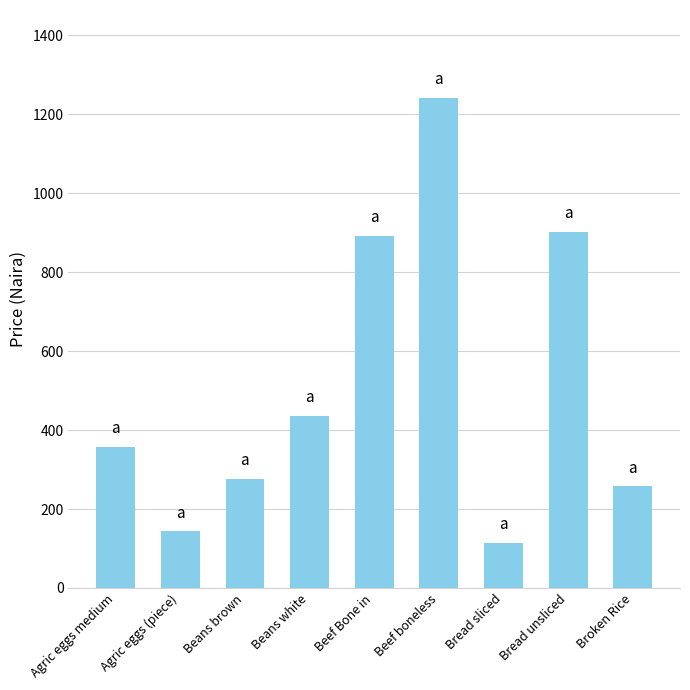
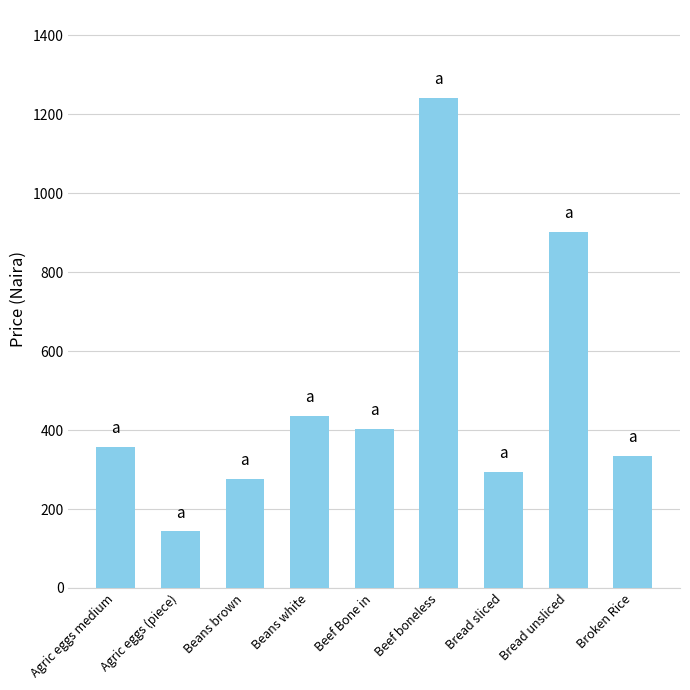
  {
    "Agric eggs medium": 360,
    "Agric eggs (piece)": 140,
    "Beans brown": 280,
    "Beans white": 440,
-   "Beef Bone in": 890,
+   "Beef Bone in": 400,
    "Beef boneless": 1240,
-   "Bread sliced": 110,
+   "Bread sliced": 300,
    "Bread unsliced": 900,
-   "Broken Rice": 260
+   "Broken Rice": 330
  }
